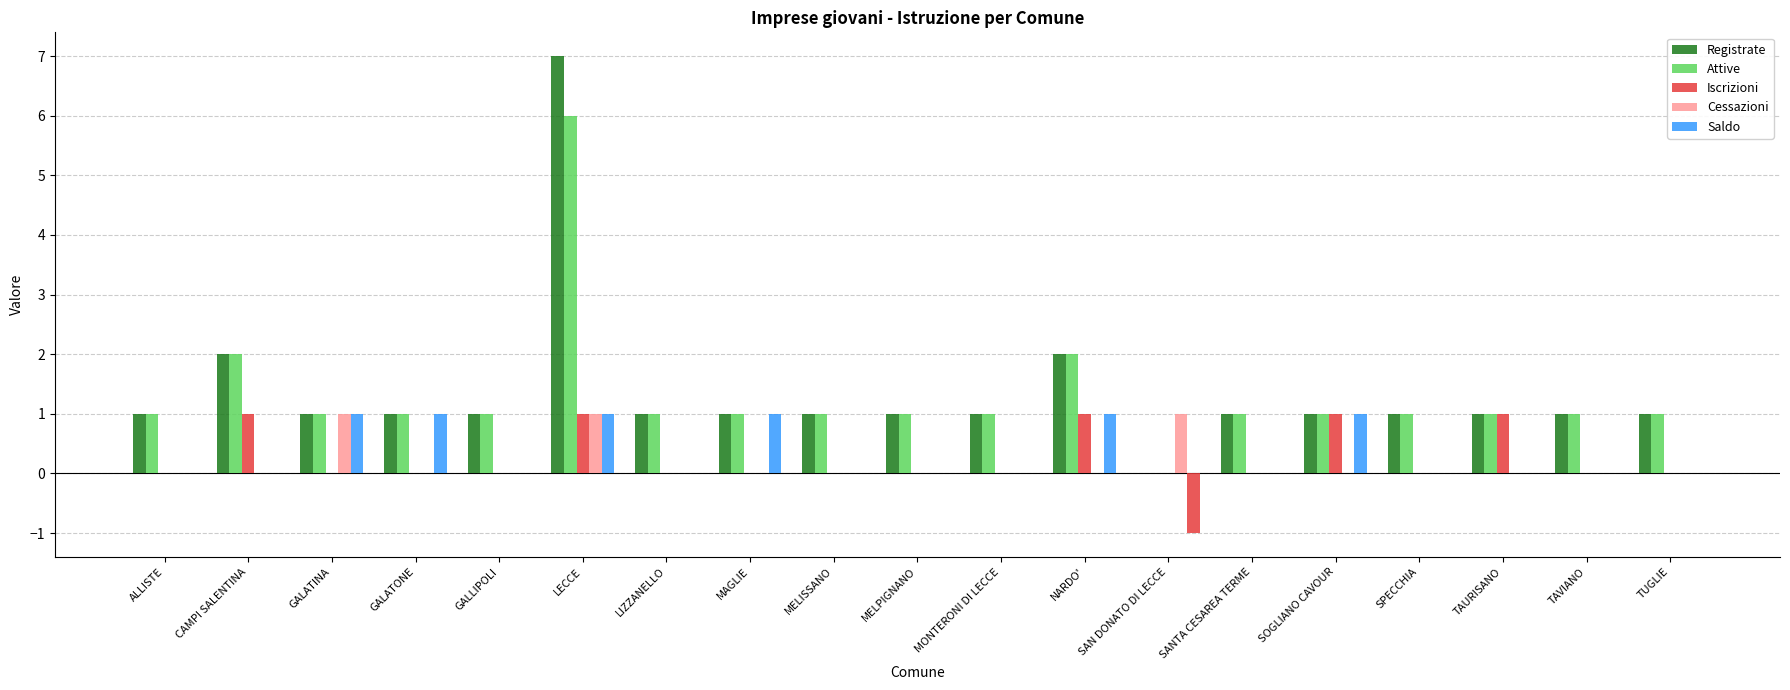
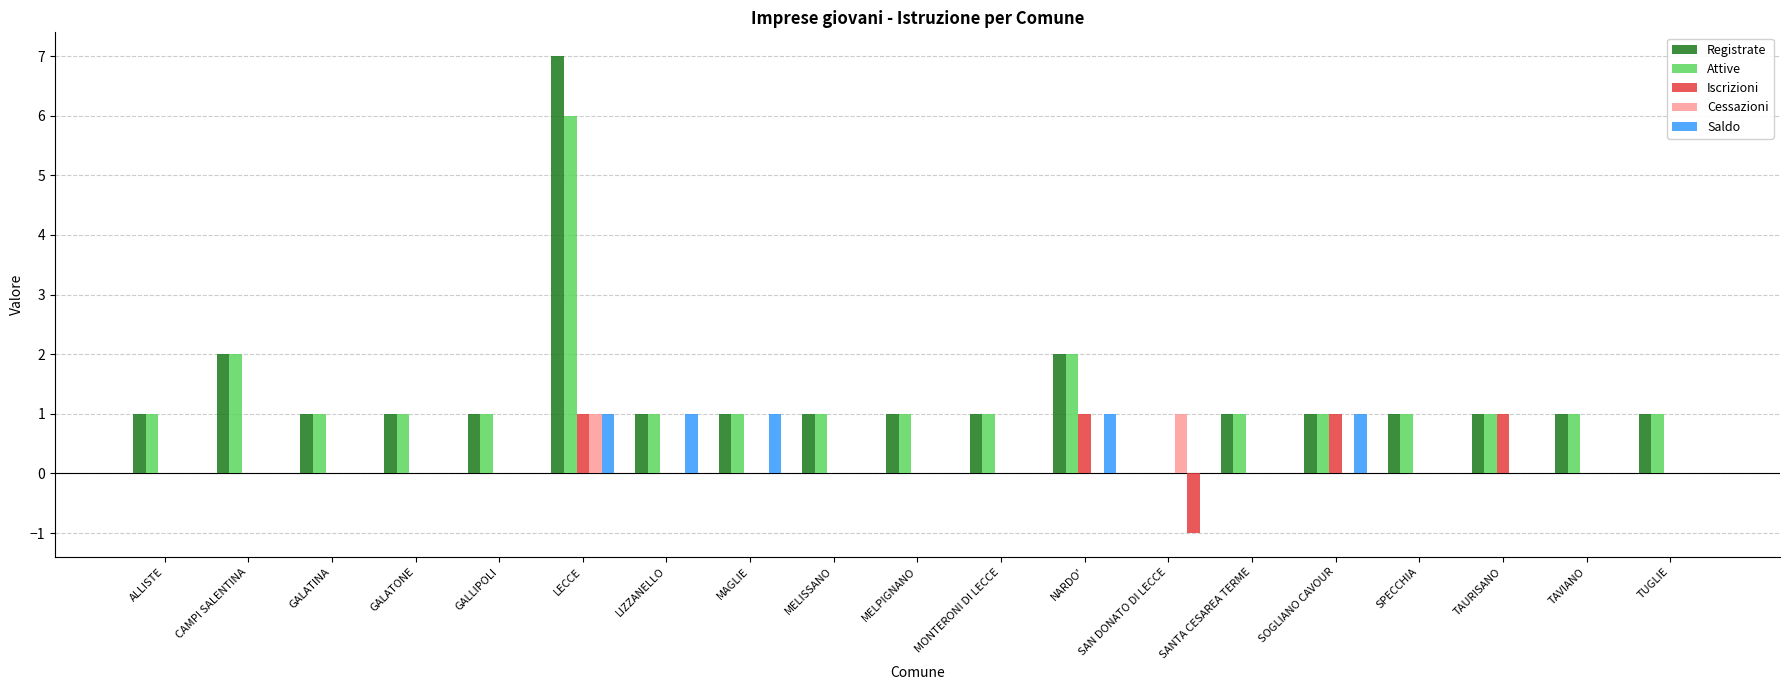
  {
    "Registrate": {
      "ALLISTE": 1,
      "CAMPI SALENTINA": 2,
      "GALATINA": 1,
      "GALATONE": 1,
      "GALLIPOLI": 1,
      "LECCE": 7,
      "LIZZANELLO": 1,
      "MAGLIE": 1,
      "MELISSANO": 1,
      "MELPIGNANO": 1,
      "MONTERONI DI LECCE": 1,
      "NARDO'": 2,
      "SAN DONATO DI LECCE": 0,
      "SANTA CESAREA TERME": 1,
      "SOGLIANO CAVOUR": 1,
      "SPECCHIA": 1,
      "TAURISANO": 1,
      "TAVIANO": 1,
      "TUGLIE": 1
    },
    "Attive": {
      "ALLISTE": 1,
      "CAMPI SALENTINA": 2,
      "GALATINA": 1,
      "GALATONE": 1,
      "GALLIPOLI": 1,
      "LECCE": 6,
      "LIZZANELLO": 1,
      "MAGLIE": 1,
      "MELISSANO": 1,
      "MELPIGNANO": 1,
      "MONTERONI DI LECCE": 1,
      "NARDO'": 2,
      "SAN DONATO DI LECCE": 0,
      "SANTA CESAREA TERME": 1,
      "SOGLIANO CAVOUR": 1,
      "SPECCHIA": 1,
      "TAURISANO": 1,
      "TAVIANO": 1,
      "TUGLIE": 1
    },
    "Iscrizioni": {
      "ALLISTE": 0,
-     "CAMPI SALENTINA": 1,
+     "CAMPI SALENTINA": 0,
      "GALATINA": 0,
      "GALATONE": 0,
      "GALLIPOLI": 0,
      "LECCE": 1,
      "LIZZANELLO": 0,
      "MAGLIE": 0,
      "MELISSANO": 0,
      "MELPIGNANO": 0,
      "MONTERONI DI LECCE": 0,
      "NARDO'": 1,
      "SAN DONATO DI LECCE": 0,
      "SANTA CESAREA TERME": 0,
      "SOGLIANO CAVOUR": 1,
      "SPECCHIA": 0,
      "TAURISANO": 1,
      "TAVIANO": 0,
      "TUGLIE": 0
    },
    "Cessazioni": {
      "ALLISTE": 0,
      "CAMPI SALENTINA": 0,
-     "GALATINA": 1,
+     "GALATINA": 0,
      "GALATONE": 0,
      "GALLIPOLI": 0,
      "LECCE": 1,
      "LIZZANELLO": 0,
      "MAGLIE": 0,
      "MELISSANO": 0,
      "MELPIGNANO": 0,
      "MONTERONI DI LECCE": 0,
      "NARDO'": 0,
      "SAN DONATO DI LECCE": 1,
      "SANTA CESAREA TERME": 0,
      "SOGLIANO CAVOUR": 0,
      "SPECCHIA": 0,
      "TAURISANO": 0,
      "TAVIANO": 0,
      "TUGLIE": 0
    },
    "Saldo": {
      "ALLISTE": 0,
      "CAMPI SALENTINA": 0,
-     "GALATINA": 1,
-     "GALATONE": 1,
+     "GALATINA": 0,
+     "GALATONE": 0,
      "GALLIPOLI": 0,
      "LECCE": 1,
-     "LIZZANELLO": 0,
+     "LIZZANELLO": 1,
      "MAGLIE": 1,
      "MELISSANO": 0,
      "MELPIGNANO": 0,
      "MONTERONI DI LECCE": 0,
      "NARDO'": 1,
      "SAN DONATO DI LECCE": -1,
      "SANTA CESAREA TERME": 0,
      "SOGLIANO CAVOUR": 1,
      "SPECCHIA": 0,
      "TAURISANO": 0,
      "TAVIANO": 0,
      "TUGLIE": 0
    }
  }
